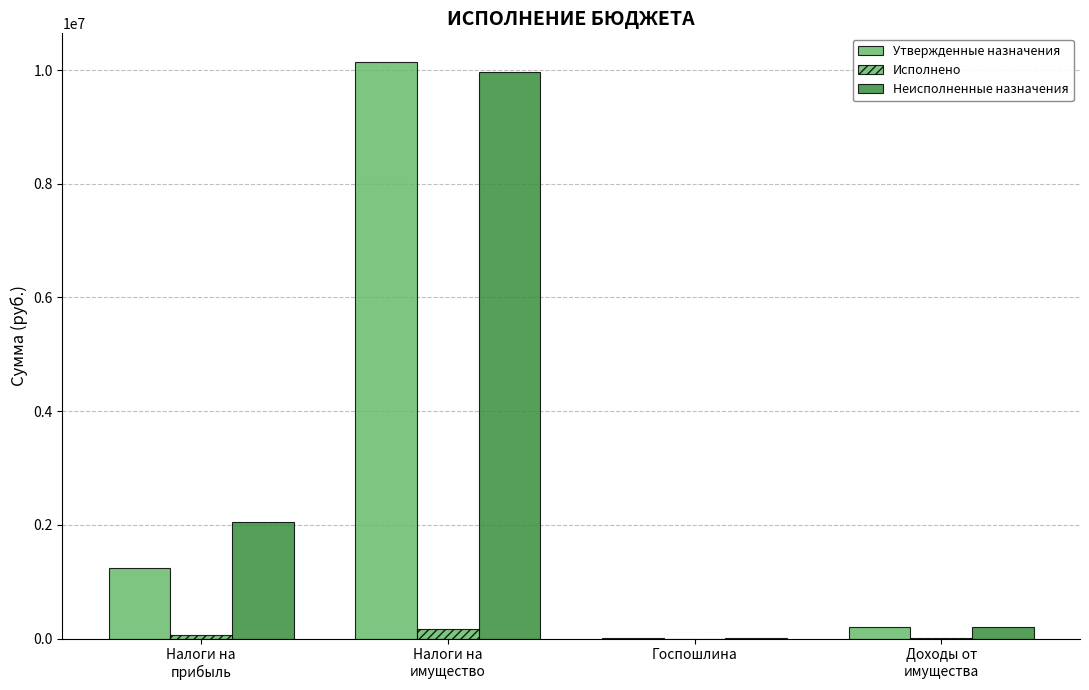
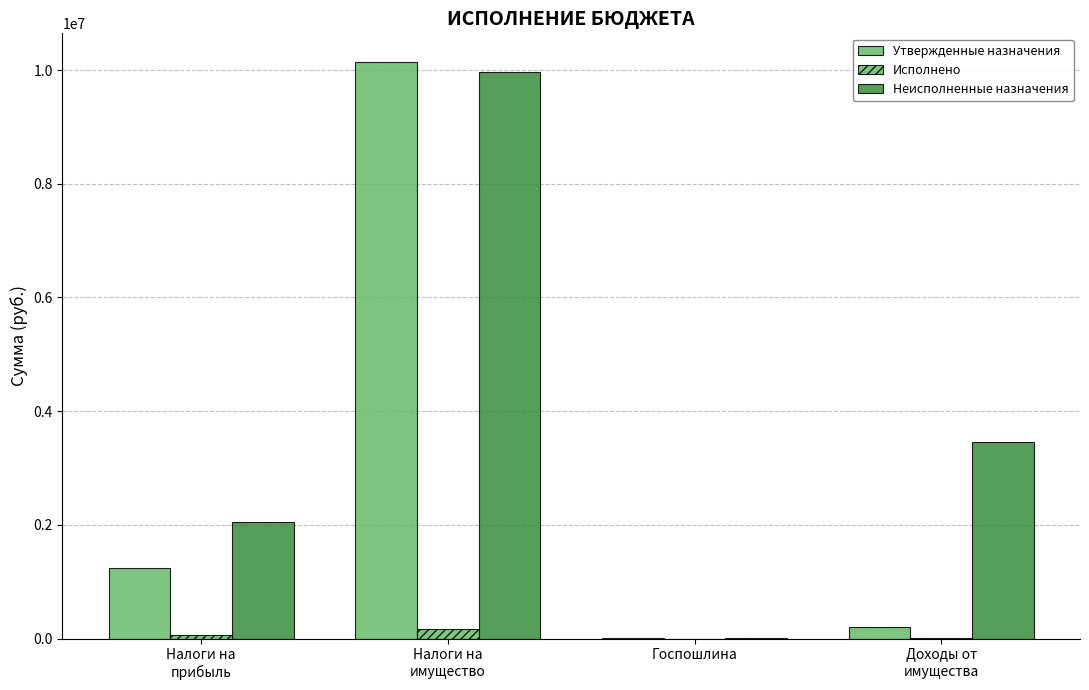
  {
    "Неисполненные назначения": {
      "Налоги на прибыль": 2100000,
      "Налоги на имущество": 10000000,
-     "Доходы от имущества": 200000
+     "Доходы от имущества": 3500000
    }
  }
